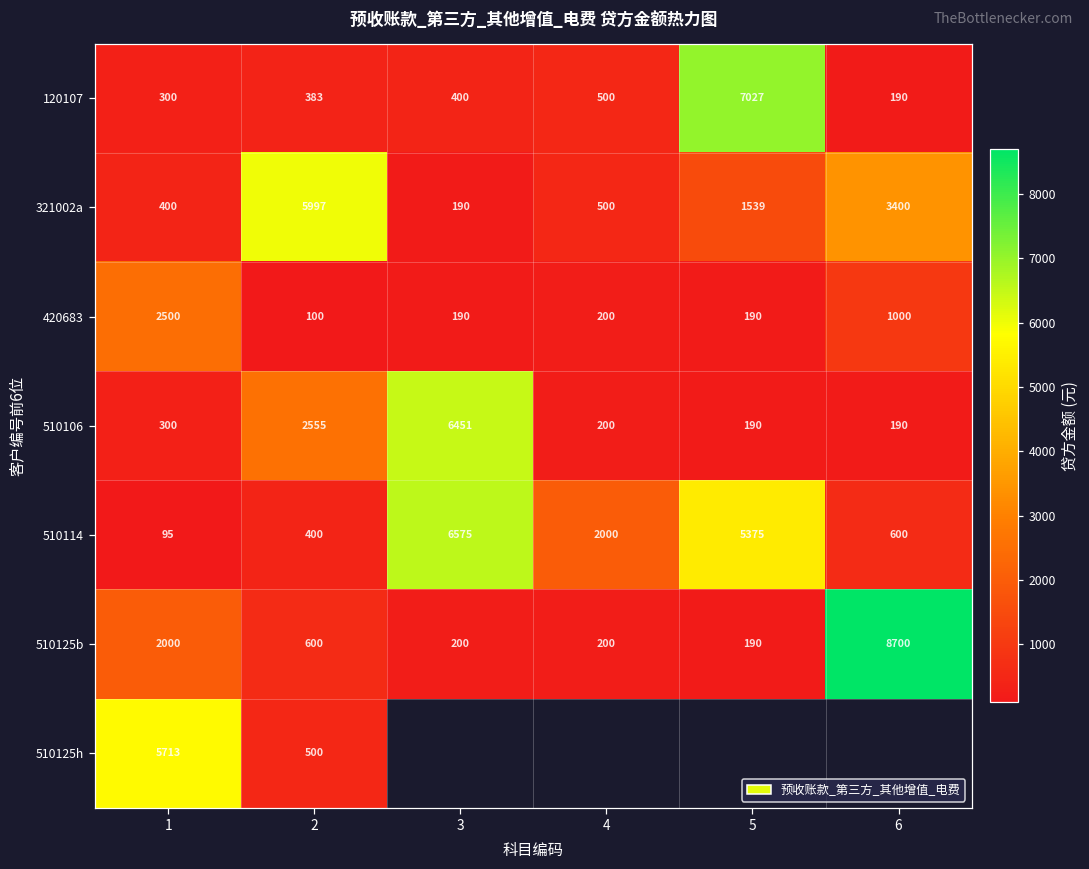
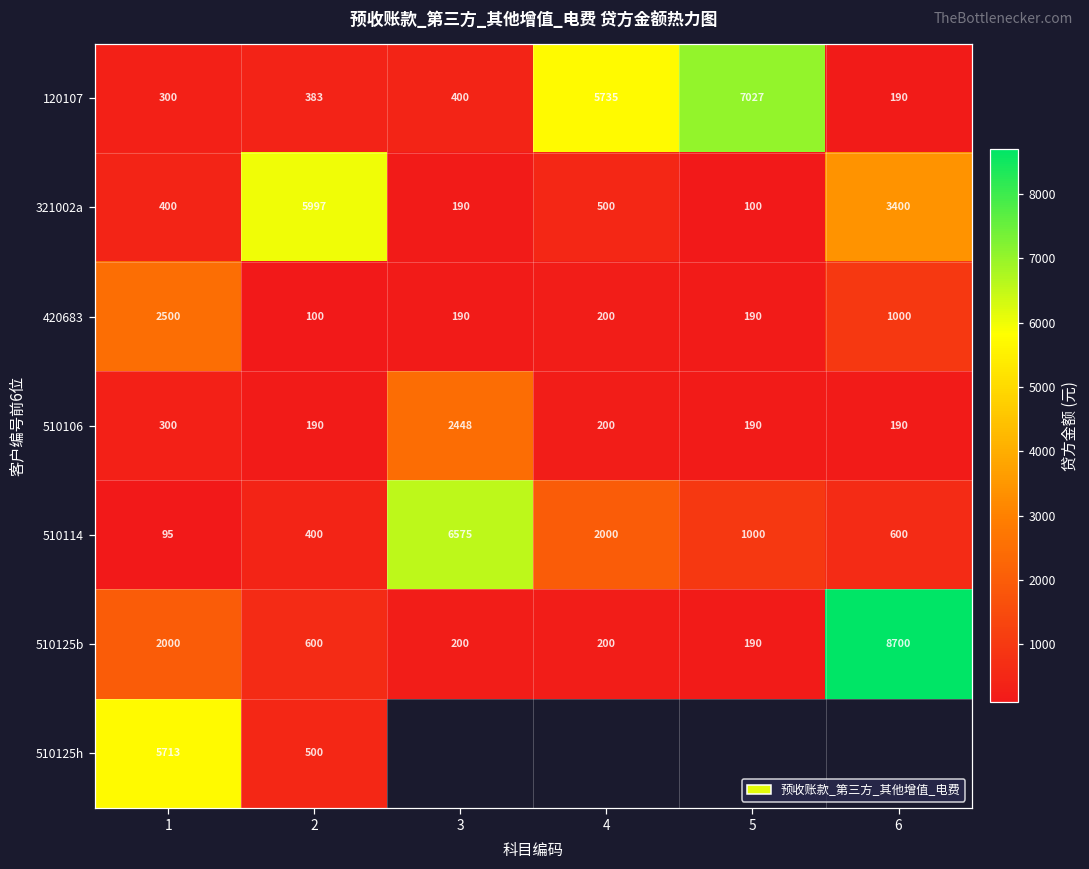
  {
    "120107": {
      "1": 300,
      "2": 383,
      "3": 400,
-     "4": 500,
+     "4": 5735,
      "5": 7027,
      "6": 190
    },
    "321002a": {
      "1": 400,
      "2": 5997,
      "3": 190,
      "4": 500,
-     "5": 1539,
+     "5": 100,
      "6": 3400
    },
    "420683": {
      "1": 2500,
      "2": 100,
      "3": 190,
      "4": 200,
      "5": 190,
      "6": 1000
    },
    "510106": {
      "1": 300,
-     "2": 2555,
-     "3": 6451,
+     "2": 190,
+     "3": 2448,
      "4": 200,
      "5": 190,
      "6": 190
    },
    "510114": {
      "1": 95,
      "2": 400,
      "3": 6575,
      "4": 2000,
-     "5": 5375,
+     "5": 1000,
      "6": 600
    },
    "510125b": {
      "1": 2000,
      "2": 600,
      "3": 200,
      "4": 200,
      "5": 190,
      "6": 8700
    },
    "510125h": {
      "1": 5713,
      "2": 500
    }
  }
